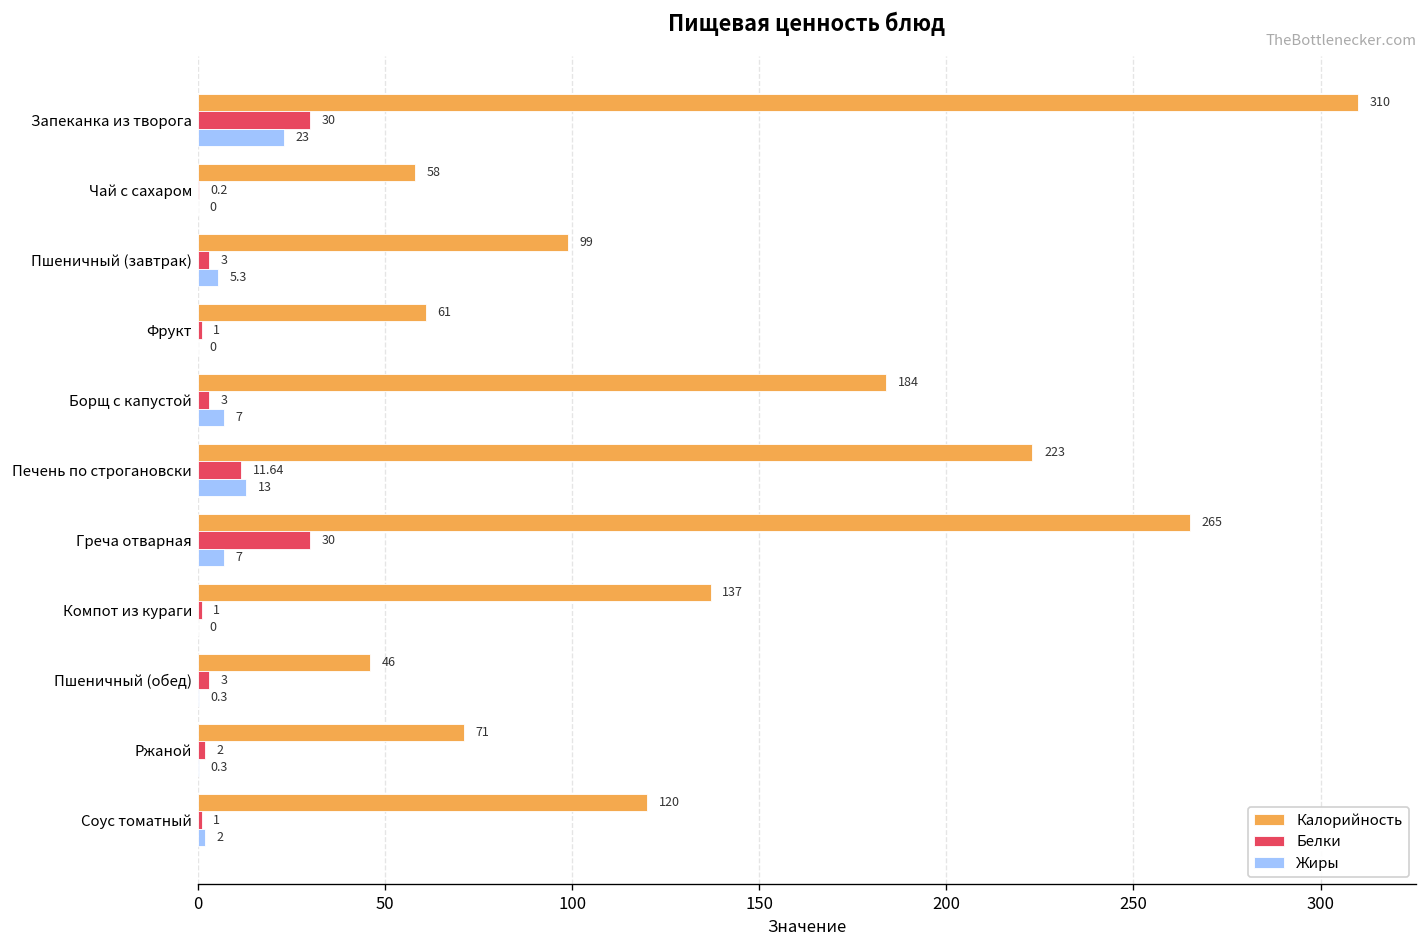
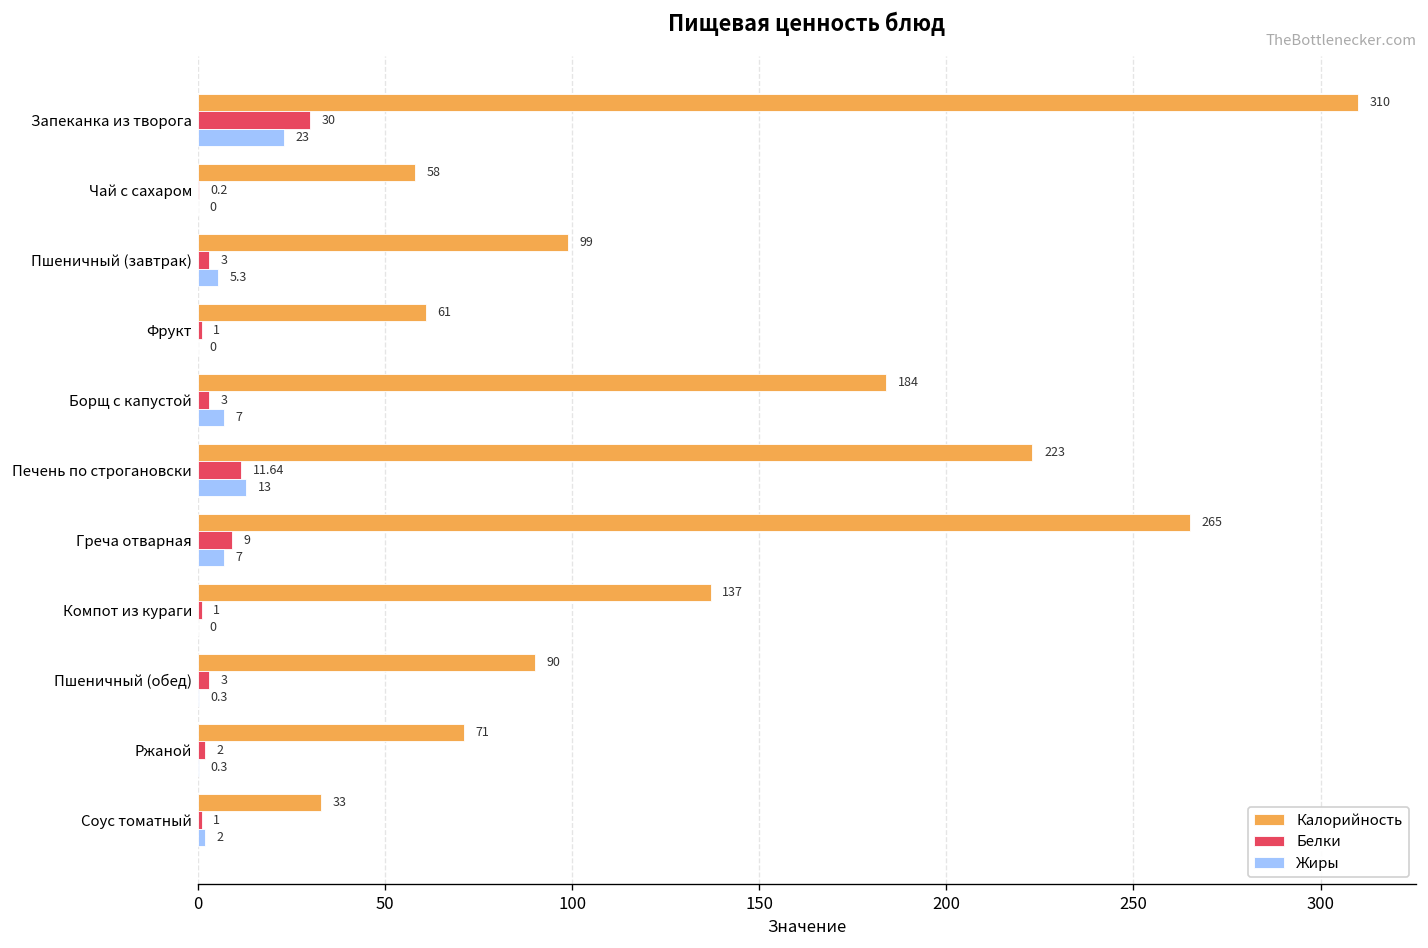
  {
    "Калорийность": {
      "Запеканка из творога": 310,
      "Чай с сахаром": 58,
      "Пшеничный (завтрак)": 99,
      "Фрукт": 61,
      "Борщ с капустой": 184,
      "Печень по строгановски": 223,
      "Греча отварная": 265,
      "Компот из кураги": 137,
-     "Пшеничный (обед)": 46,
+     "Пшеничный (обед)": 90,
      "Ржаной": 71,
-     "Соус томатный": 120
+     "Соус томатный": 33
    },
    "Белки": {
      "Запеканка из творога": 30,
      "Чай с сахаром": 0.2,
      "Пшеничный (завтрак)": 3,
      "Фрукт": 1,
      "Борщ с капустой": 3,
      "Печень по строгановски": 11.64,
-     "Греча отварная": 30,
+     "Греча отварная": 9,
      "Компот из кураги": 1,
      "Пшеничный (обед)": 3,
      "Ржаной": 2,
      "Соус томатный": 1
    },
    "Жиры": {
      "Запеканка из творога": 23,
      "Чай с сахаром": 0,
      "Пшеничный (завтрак)": 5.3,
      "Фрукт": 0,
      "Борщ с капустой": 7,
      "Печень по строгановски": 13,
      "Греча отварная": 7,
      "Компот из кураги": 0,
      "Пшеничный (обед)": 0.3,
      "Ржаной": 0.3,
      "Соус томатный": 2
    }
  }
